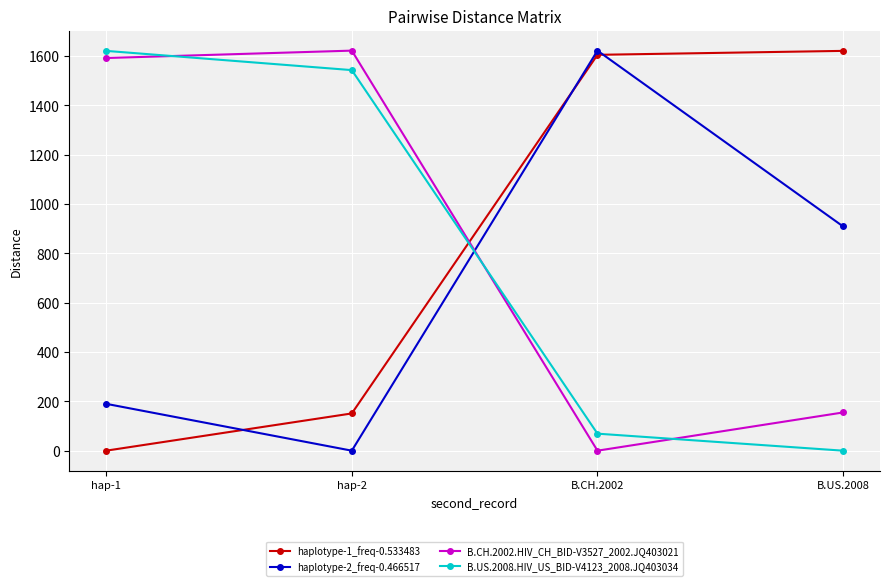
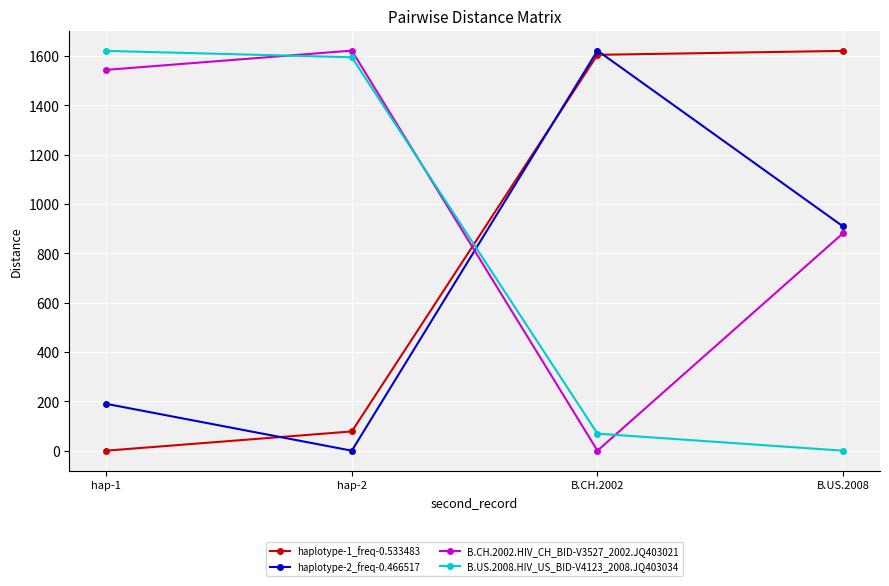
  {
    "haplotype-1_freq-0.533483": {
      "hap-1": 0,
-     "hap-2": 150,
+     "hap-2": 80,
      "B.CH.2002": 1610,
      "B.US.2008": 1620
    },
    "haplotype-2_freq-0.466517": {
      "hap-1": 190,
      "hap-2": 0,
      "B.CH.2002": 1620,
      "B.US.2008": 910
    },
    "B.CH.2002.HIV_CH_BID-V3527_2002.JQ403021": {
-     "hap-1": 1590,
+     "hap-1": 1540,
      "hap-2": 1620,
      "B.CH.2002": 0,
-     "B.US.2008": 160
+     "B.US.2008": 880
    },
    "B.US.2008.HIV_US_BID-V4123_2008.JQ403034": {
      "hap-1": 1620,
-     "hap-2": 1540,
+     "hap-2": 1600,
      "B.CH.2002": 70,
      "B.US.2008": 0
    }
  }
